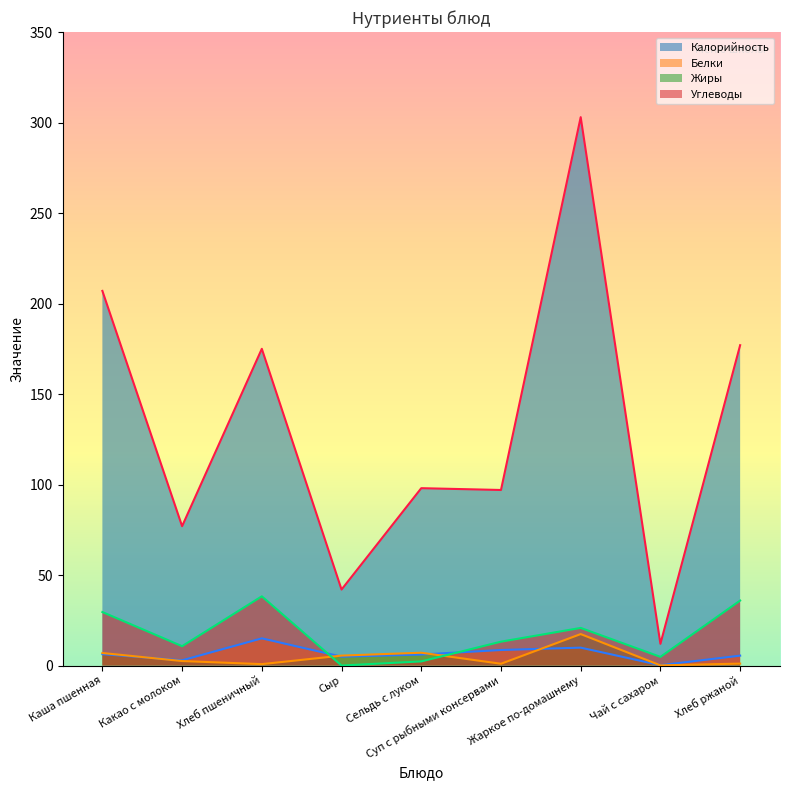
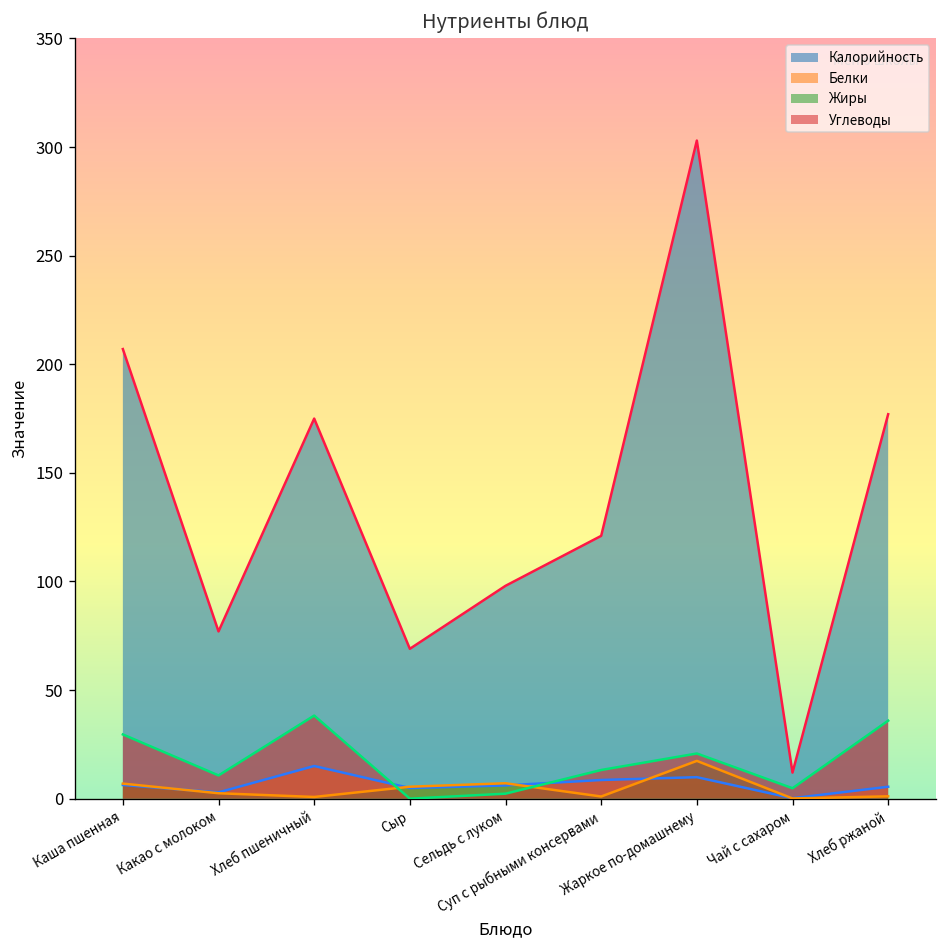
  {
    "Калорийность": {
      "Каша пшенная": 207,
      "Какао с молоком": 77,
      "Хлеб пшеничный": 175,
-     "Сыр": 42,
+     "Сыр": 69,
      "Сельдь с луком": 98,
-     "Суп с рыбными консервами": 97,
+     "Суп с рыбными консервами": 121,
      "Жаркое по-домашнему": 303,
      "Чай с сахаром": 12,
      "Хлеб ржаной": 177
    },
    "Белки": {
      "Хлеб пшеничный": 15,
      "Суп с рыбными консервами": 9,
      "Жаркое по-домашнему": 10,
      "Хлеб ржаной": 5
    },
    "Жиры": {
      "Хлеб пшеничный": 1,
      "Суп с рыбными консервами": 1,
      "Жаркое по-домашнему": 17,
      "Хлеб ржаной": 1
    },
    "Углеводы": {
      "Каша пшенная": 30,
      "Какао с молоком": 11,
      "Хлеб пшеничный": 38,
      "Сыр": 0,
      "Сельдь с луком": 2,
      "Суп с рыбными консервами": 13,
      "Жаркое по-домашнему": 21,
      "Чай с сахаром": 5,
      "Хлеб ржаной": 36
    }
  }
